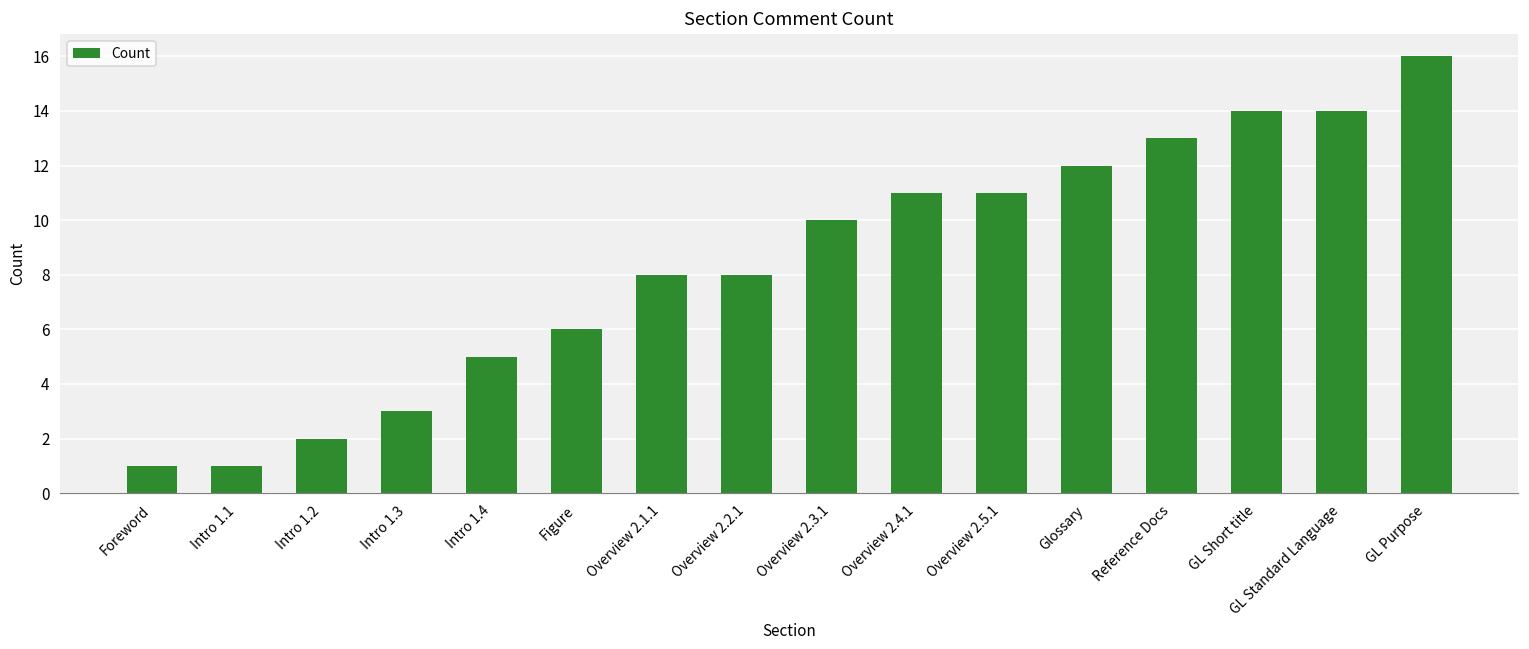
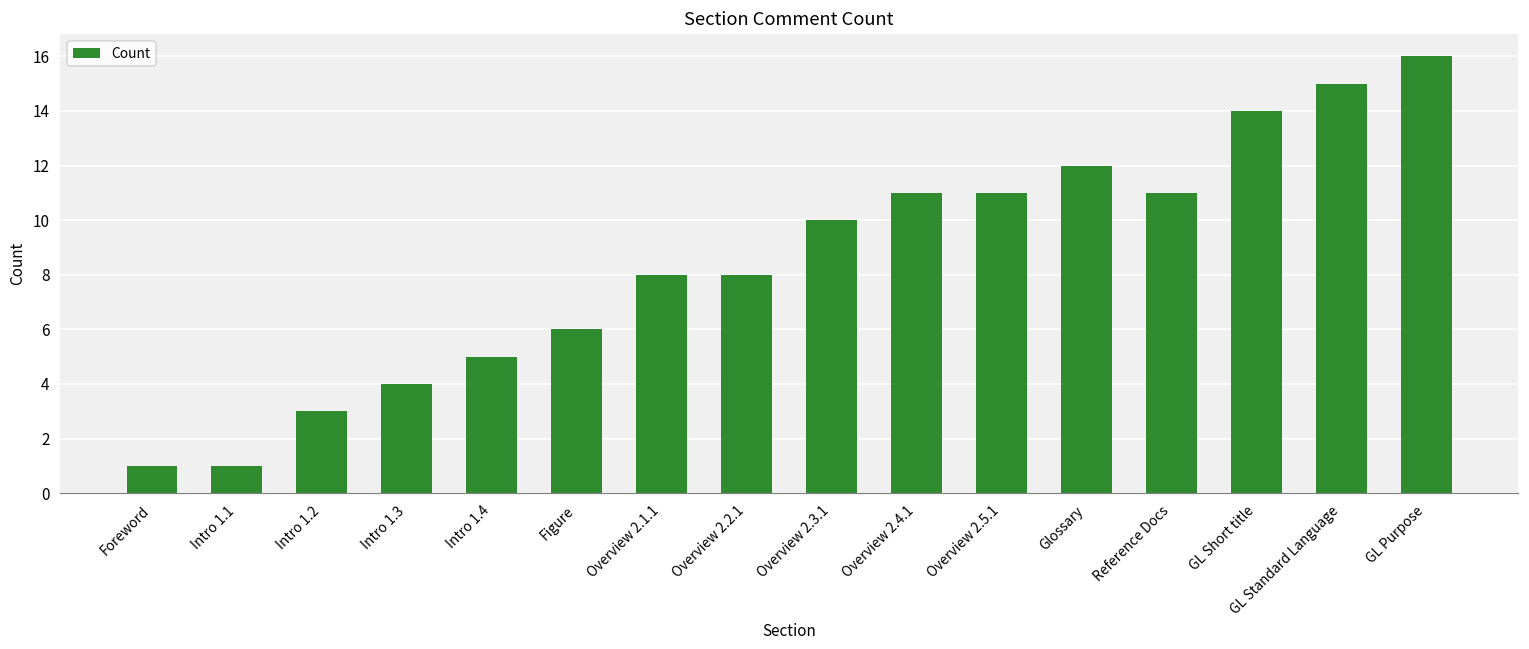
  {
    "Foreword": 1,
    "Intro 1.1": 1,
-   "Intro 1.2": 2,
-   "Intro 1.3": 3,
+   "Intro 1.2": 3,
+   "Intro 1.3": 4,
    "Intro 1.4": 5,
    "Figure": 6,
    "Overview 2.1.1": 8,
    "Overview 2.2.1": 8,
    "Overview 2.3.1": 10,
    "Overview 2.4.1": 11,
    "Overview 2.5.1": 11,
    "Glossary": 12,
-   "Reference Docs": 13,
+   "Reference Docs": 11,
    "GL Short title": 14,
-   "GL Standard Language": 14,
+   "GL Standard Language": 15,
    "GL Purpose": 16
  }
